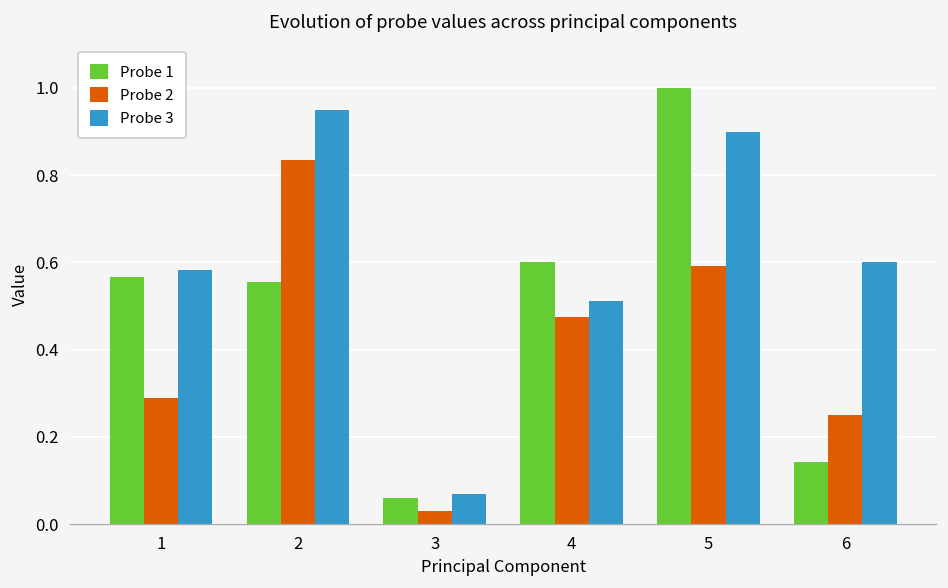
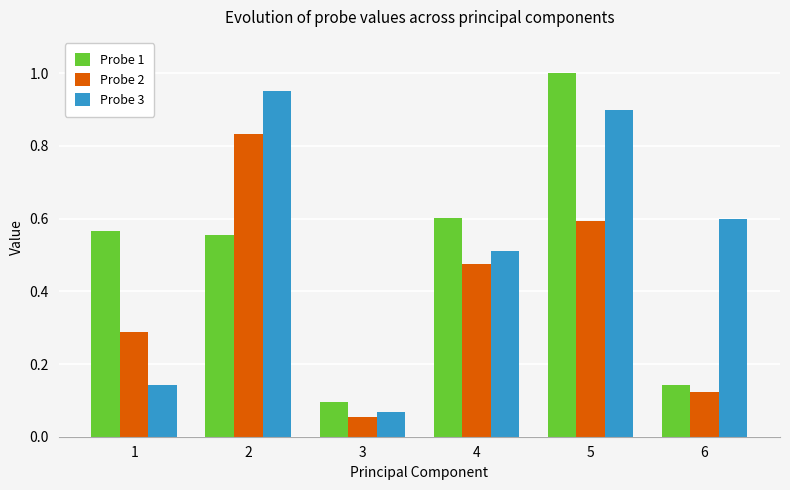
  {
    "Probe 1": {
      "1": 0.57,
      "2": 0.56,
-     "3": 0.06,
+     "3": 0.10,
      "4": 0.60,
      "5": 1.00,
      "6": 0.14
    },
    "Probe 2": {
      "1": 0.29,
      "2": 0.83,
-     "3": 0.03,
+     "3": 0.06,
      "4": 0.47,
      "5": 0.59,
-     "6": 0.25
+     "6": 0.12
    },
    "Probe 3": {
-     "1": 0.58,
+     "1": 0.14,
      "2": 0.95,
      "3": 0.07,
      "4": 0.51,
      "5": 0.90,
      "6": 0.60
    }
  }
